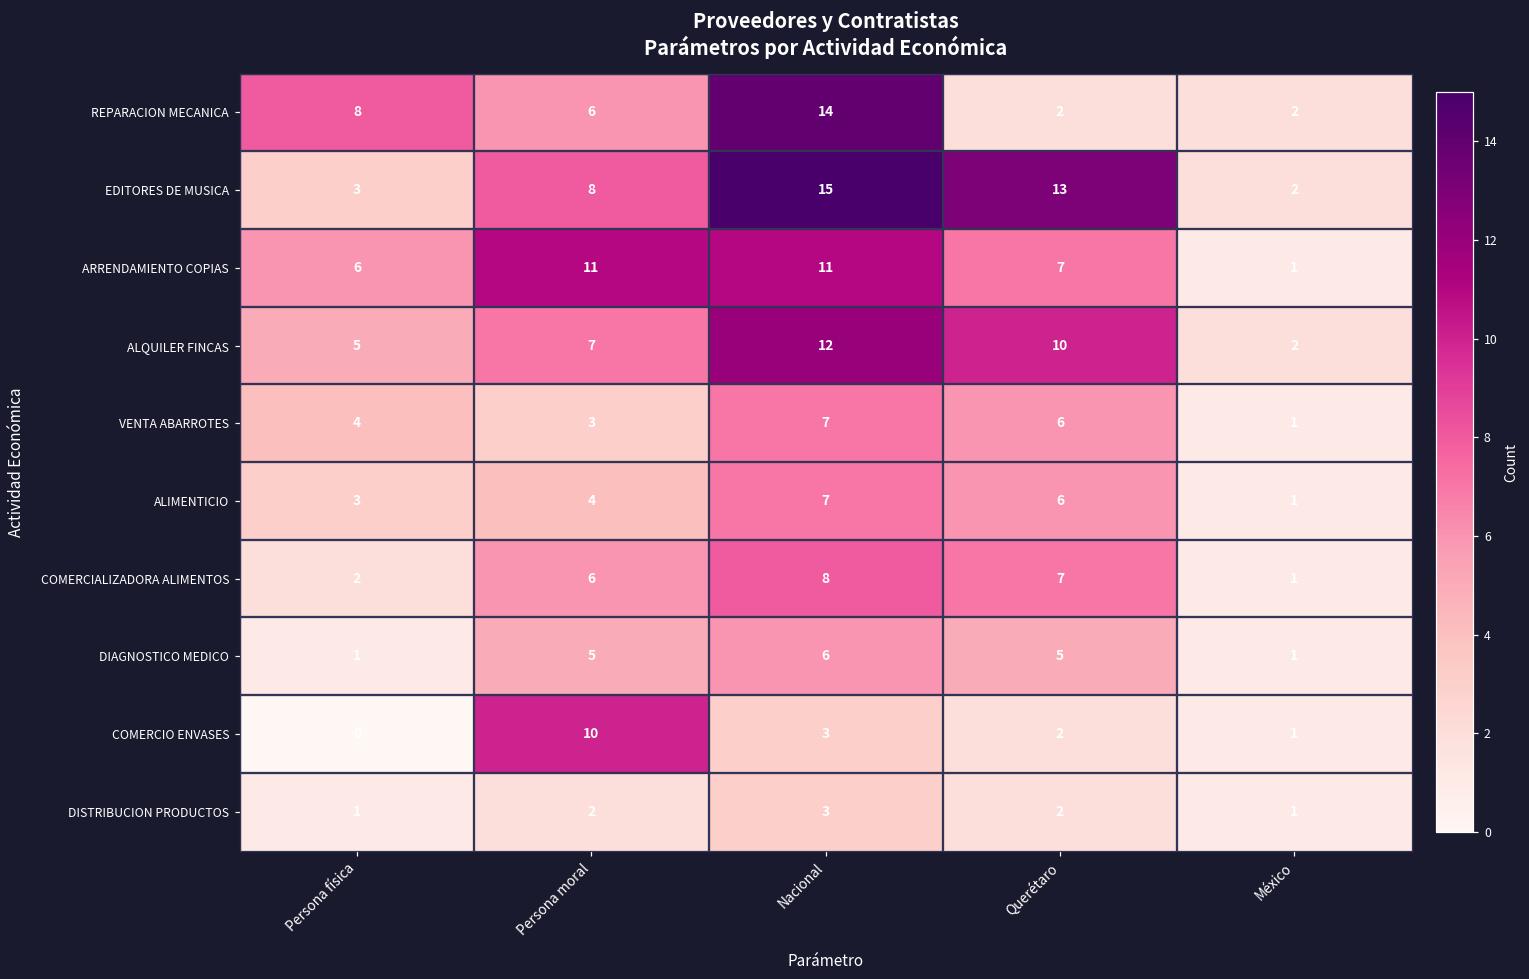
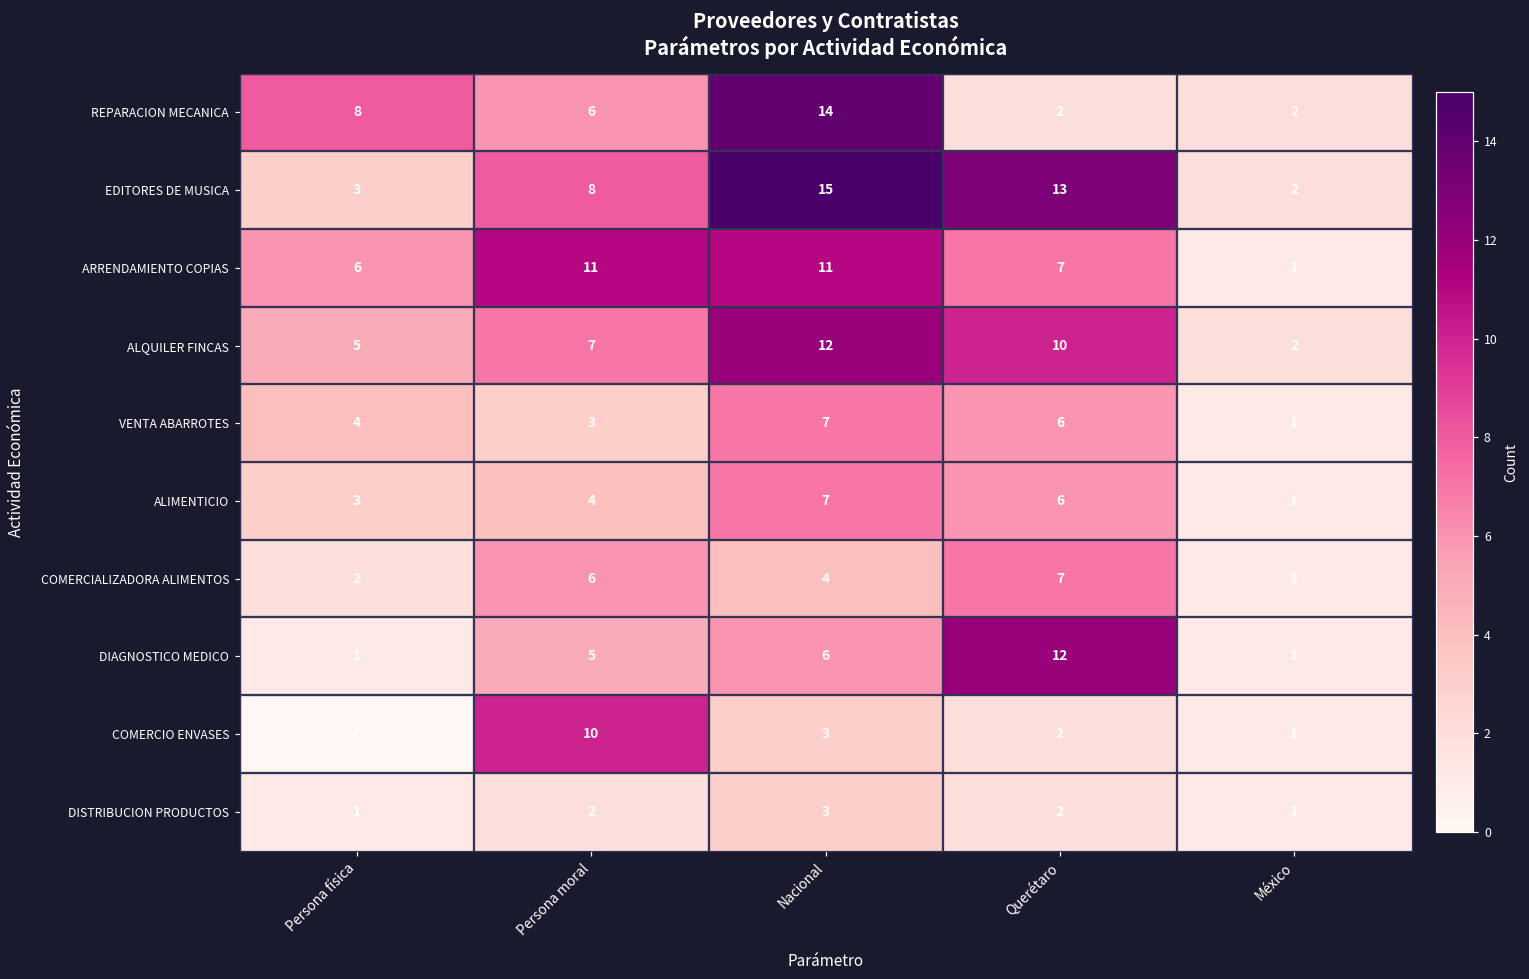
  {
    "REPARACION MECANICA": {
      "Persona física": 8,
      "Persona moral": 6,
      "Nacional": 14
    },
    "EDITORES DE MUSICA": {
      "Persona física": 3,
      "Persona moral": 8,
      "Nacional": 15,
      "Querétaro": 13
    },
    "ARRENDAMIENTO COPIAS": {
      "Persona física": 6,
      "Persona moral": 11,
      "Nacional": 11,
      "Querétaro": 7
    },
    "ALQUILER FINCAS": {
      "Persona física": 5,
      "Persona moral": 7,
      "Nacional": 12,
      "Querétaro": 10
    },
    "VENTA ABARROTES": {
      "Persona física": 4,
      "Persona moral": 3,
      "Nacional": 7,
      "Querétaro": 6
    },
    "ALIMENTICIO": {
      "Persona física": 3,
      "Persona moral": 4,
      "Nacional": 7,
      "Querétaro": 6
    },
    "COMERCIALIZADORA ALIMENTOS": {
      "Persona moral": 6,
-     "Nacional": 8,
+     "Nacional": 4,
      "Querétaro": 7
    },
    "DIAGNOSTICO MEDICO": {
      "Persona moral": 5,
      "Nacional": 6,
-     "Querétaro": 5
+     "Querétaro": 12
    },
    "COMERCIO ENVASES": {
      "Persona moral": 10,
      "Nacional": 3
    },
    "DISTRIBUCION PRODUCTOS": {
      "Nacional": 3
    }
  }
